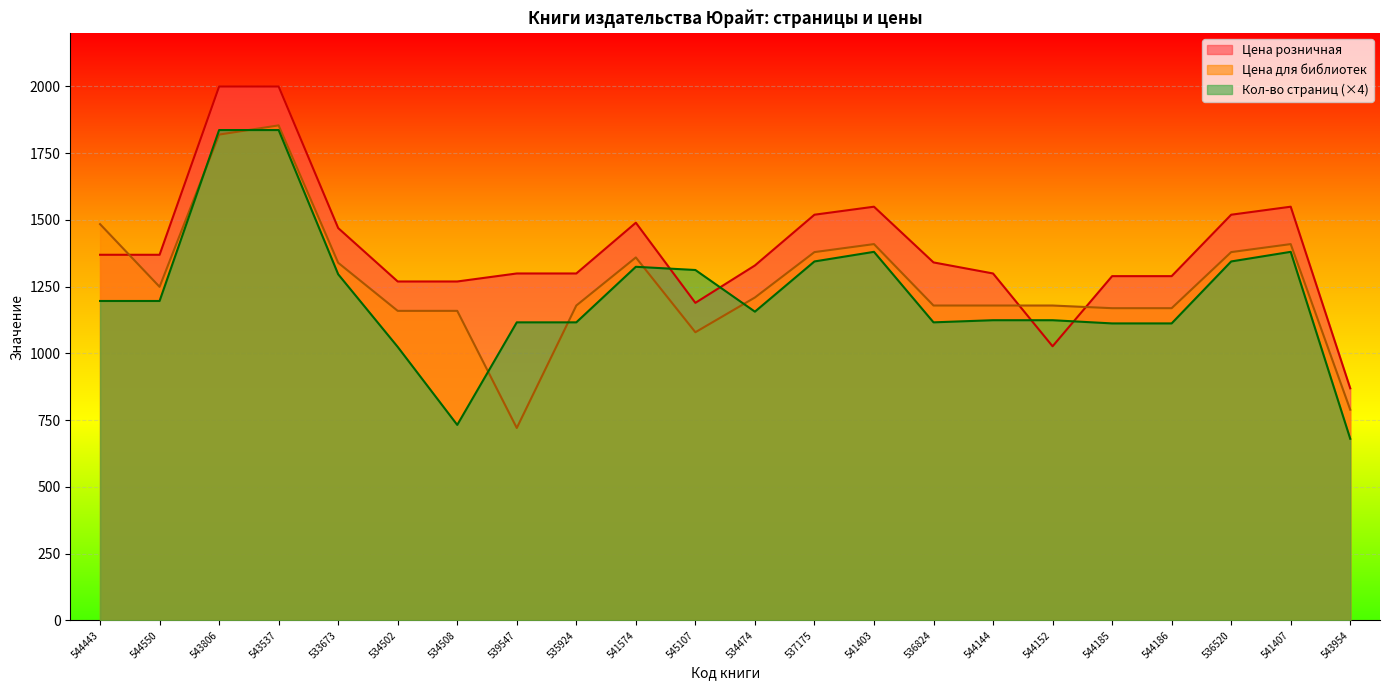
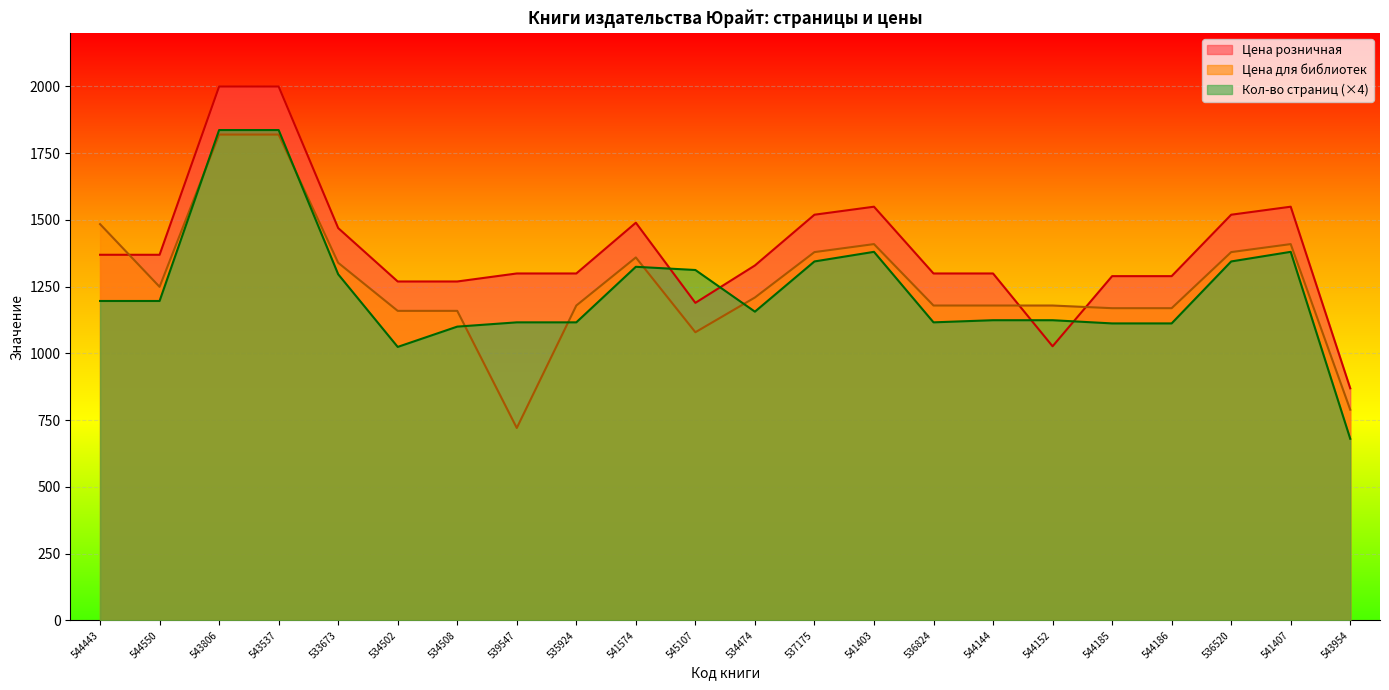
  {
    "Цена розничная": {
      "544443": 1370,
      "544550": 1370,
      "543806": 2000,
      "543537": 2000,
      "533673": 1470,
      "534502": 1270,
      "534508": 1270,
      "539547": 1300,
      "535924": 1300,
      "541574": 1490,
      "545107": 1190,
      "534474": 1330,
      "537175": 1520,
      "541403": 1550,
-     "536824": 1340,
+     "536824": 1300,
      "544144": 1300,
      "544152": 1030,
      "544185": 1290,
      "544186": 1290,
      "536520": 1520,
      "541407": 1550,
      "543954": 870
    },
    "Цена для библиотек": {
      "544443": 1480,
      "544550": 1250,
      "543806": 1820,
-     "543537": 1850,
+     "543537": 1820,
      "533673": 1340,
      "534502": 1160,
      "534508": 1160,
      "539547": 720,
      "535924": 1180,
      "541574": 1360,
      "545107": 1080,
      "534474": 1210,
      "537175": 1380,
      "541403": 1410,
      "536824": 1180,
      "544144": 1180,
      "544152": 1180,
      "544185": 1170,
      "544186": 1170,
      "536520": 1380,
      "541407": 1410,
      "543954": 790
    },
    "Кол-во страниц (×4)": {
      "544443": 1200,
      "544550": 1200,
      "543806": 1840,
      "543537": 1840,
      "533673": 1300,
      "534502": 1020,
-     "534508": 730,
+     "534508": 1100,
      "539547": 1120,
      "535924": 1120,
      "541574": 1320,
      "545107": 1310,
      "534474": 1160,
      "537175": 1340,
      "541403": 1380,
      "536824": 1120,
      "544144": 1120,
      "544152": 1120,
      "544185": 1110,
      "544186": 1110,
      "536520": 1340,
      "541407": 1380,
      "543954": 680
    }
  }
